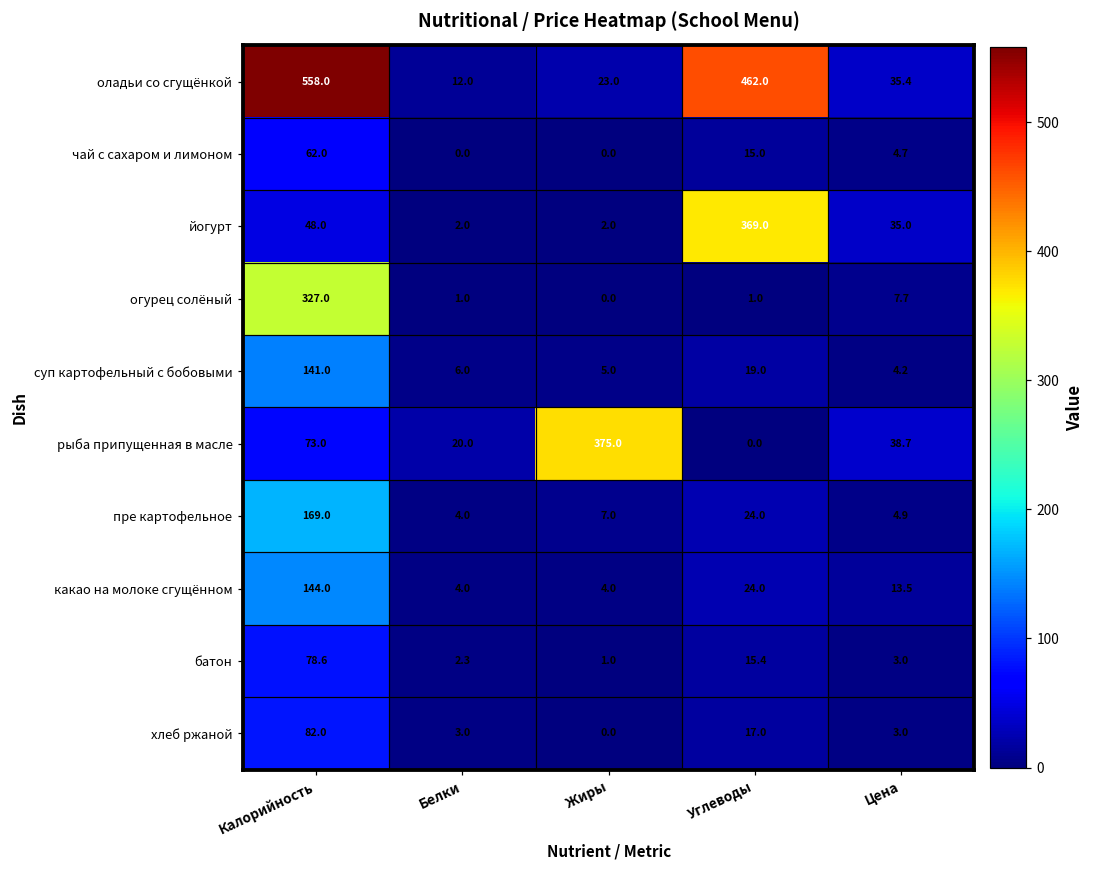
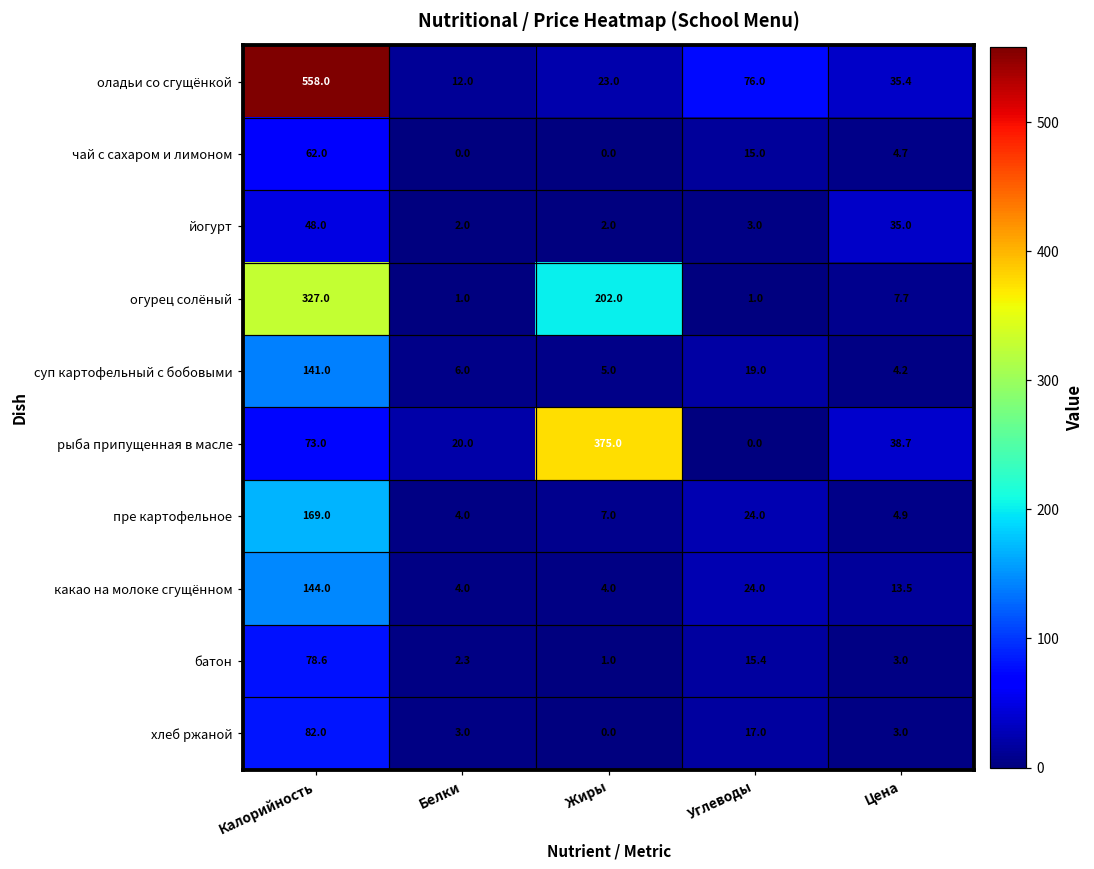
  {
    "оладьи со сгущёнкой": {
      "Калорийность": 558.0,
      "Белки": 12.0,
      "Жиры": 23.0,
-     "Углеводы": 462.0,
+     "Углеводы": 76.0,
      "Цена": 35.4
    },
    "чай с сахаром и лимоном": {
      "Калорийность": 62.0,
      "Белки": 0.0,
      "Жиры": 0.0,
      "Углеводы": 15.0,
      "Цена": 4.7
    },
    "йогурт": {
      "Калорийность": 48.0,
      "Белки": 2.0,
      "Жиры": 2.0,
-     "Углеводы": 369.0,
+     "Углеводы": 3.0,
      "Цена": 35.0
    },
    "огурец солёный": {
      "Калорийность": 327.0,
      "Белки": 1.0,
-     "Жиры": 0.0,
+     "Жиры": 202.0,
      "Углеводы": 1.0,
      "Цена": 7.7
    },
    "суп картофельный с бобовыми": {
      "Калорийность": 141.0,
      "Белки": 6.0,
      "Жиры": 5.0,
      "Углеводы": 19.0,
      "Цена": 4.2
    },
    "рыба припущенная в масле": {
      "Калорийность": 73.0,
      "Белки": 20.0,
      "Жиры": 375.0,
      "Углеводы": 0.0,
      "Цена": 38.7
    },
    "пре картофельное": {
      "Калорийность": 169.0,
      "Белки": 4.0,
      "Жиры": 7.0,
      "Углеводы": 24.0,
      "Цена": 4.9
    },
    "какао на молоке сгущённом": {
      "Калорийность": 144.0,
      "Белки": 4.0,
      "Жиры": 4.0,
      "Углеводы": 24.0,
      "Цена": 13.5
    },
    "батон": {
      "Калорийность": 78.6,
      "Белки": 2.3,
      "Жиры": 1.0,
      "Углеводы": 15.4,
      "Цена": 3.0
    },
    "хлеб ржаной": {
      "Калорийность": 82.0,
      "Белки": 3.0,
      "Жиры": 0.0,
      "Углеводы": 17.0,
      "Цена": 3.0
    }
  }
